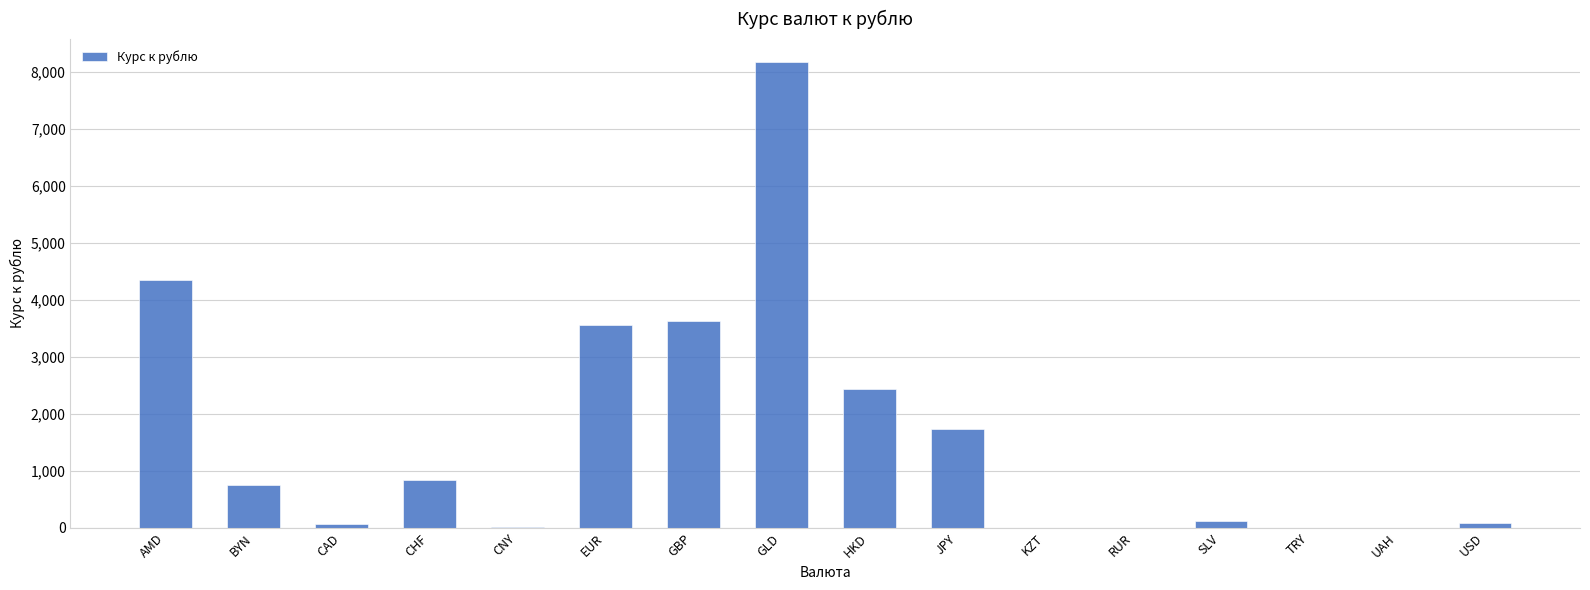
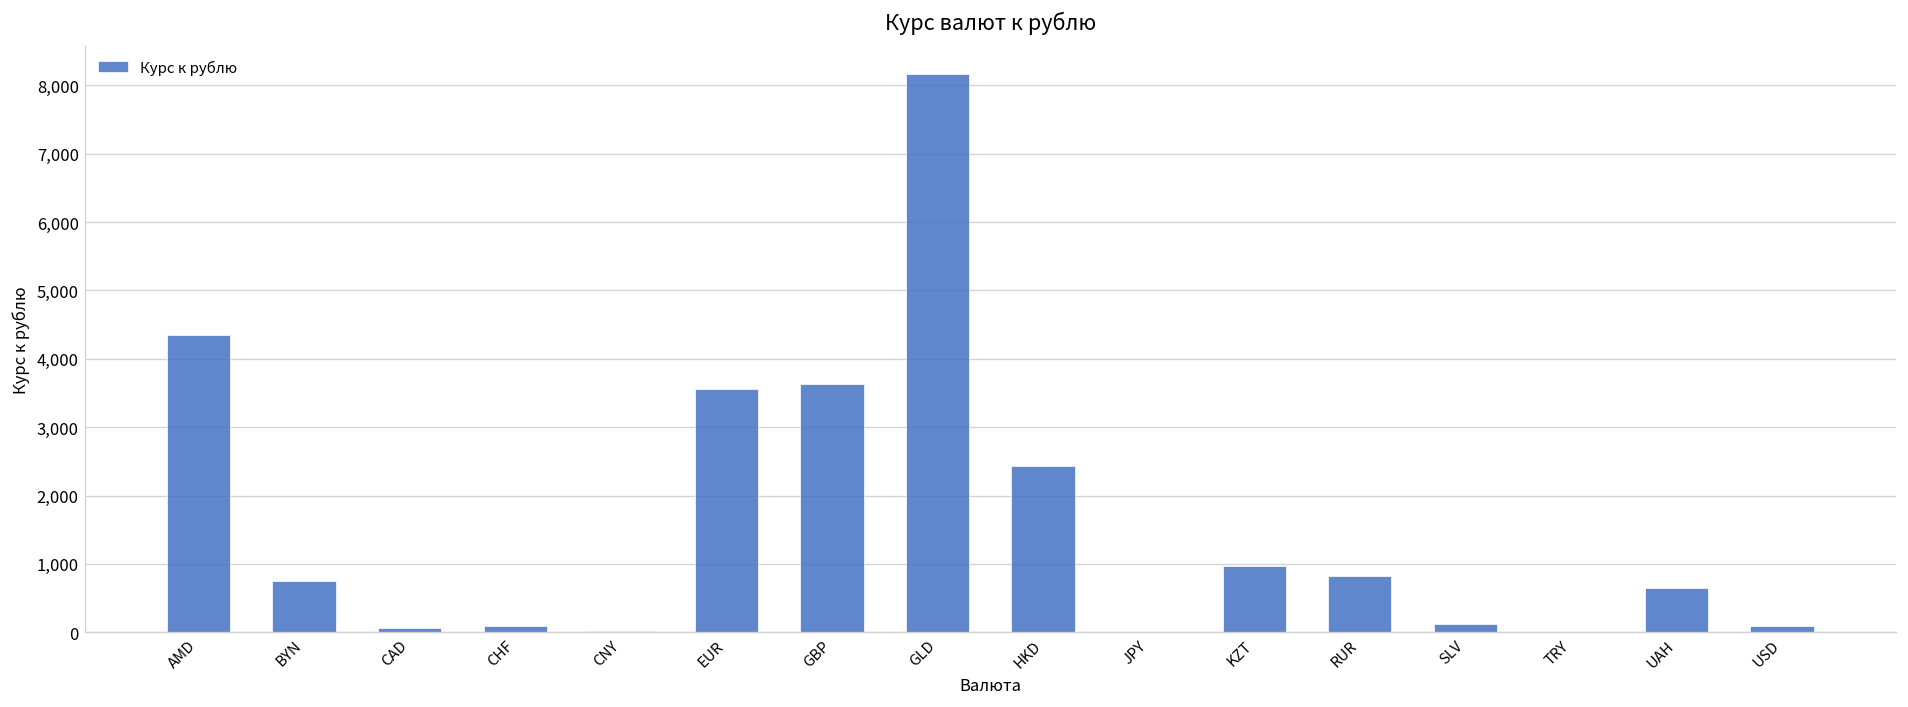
  {
    "AMD": "4,300",
    "BYN": "700",
    "CAD": "100",
-   "CHF": "800",
+   "CHF": "100",
    "EUR": "3,600",
    "GBP": "3,600",
    "GLD": "8,200",
    "HKD": "2,400",
-   "JPY": "1,700",
-   "KZT": "0",
-   "RUR": "0",
+   "JPY": "0",
+   "KZT": "1,000",
+   "RUR": "800",
    "SLV": "100",
-   "UAH": "0",
+   "UAH": "600",
    "USD": "100"
  }
